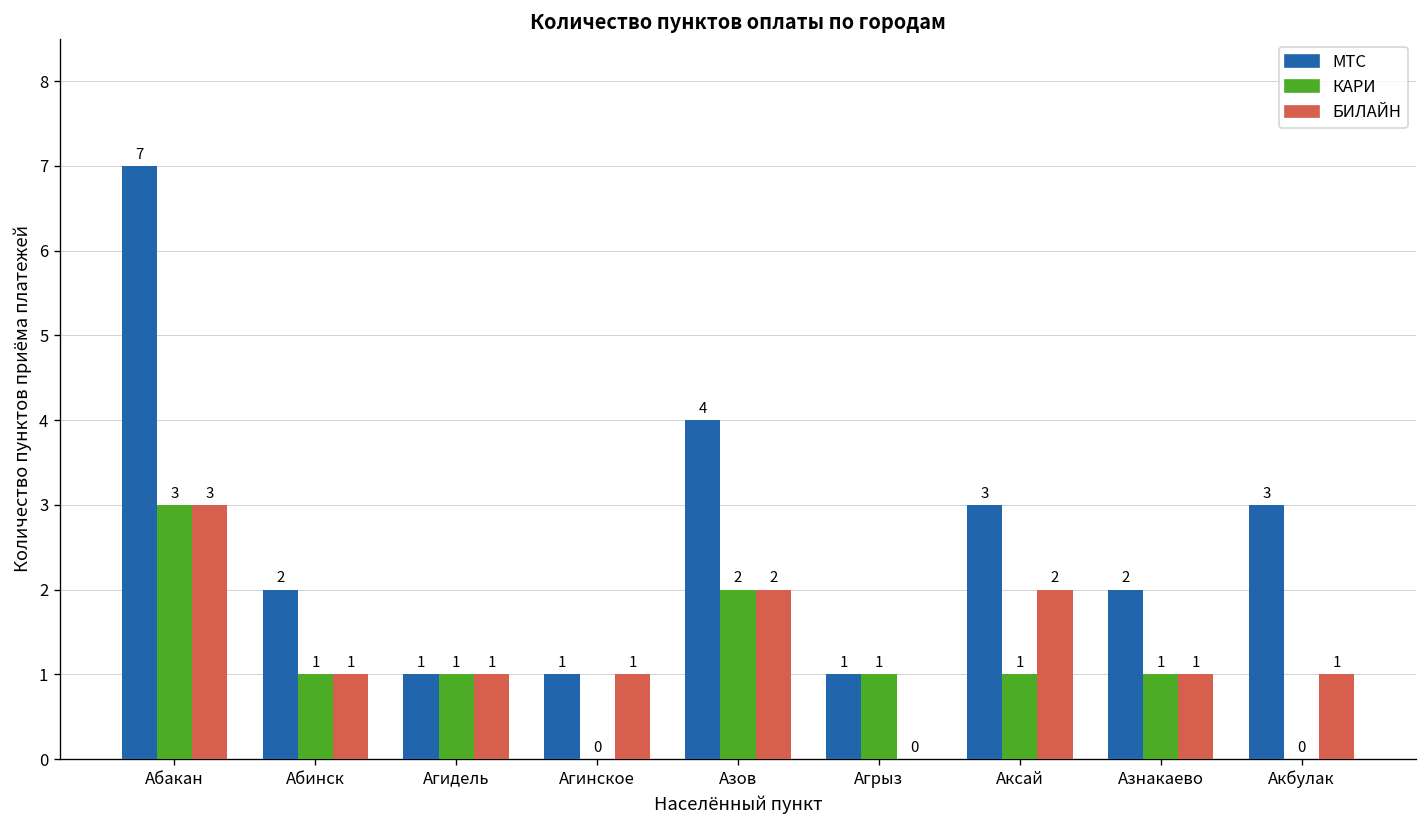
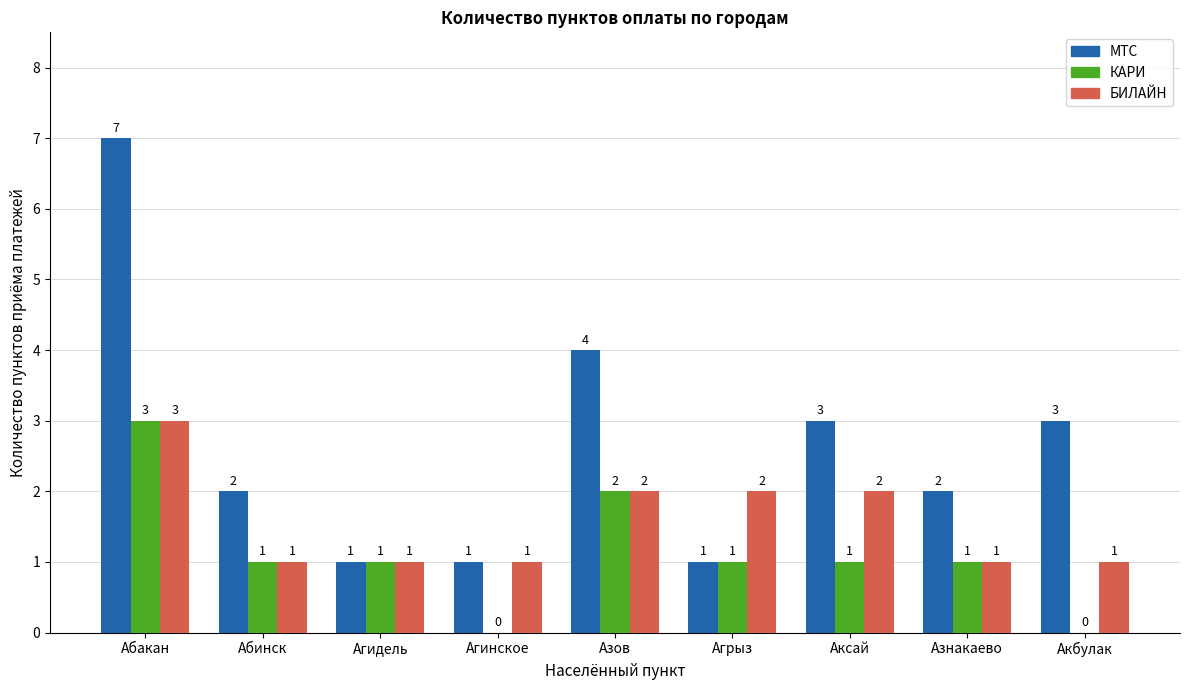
  {
    "МТС": {
      "Абакан": 7,
      "Абинск": 2,
      "Агидель": 1,
      "Агинское": 1,
      "Азов": 4,
      "Агрыз": 1,
      "Аксай": 3,
      "Азнакаево": 2,
      "Акбулак": 3
    },
    "КАРИ": {
      "Абакан": 3,
      "Абинск": 1,
      "Агидель": 1,
      "Агинское": 0,
      "Азов": 2,
      "Агрыз": 1,
      "Аксай": 1,
      "Азнакаево": 1,
      "Акбулак": 0
    },
    "БИЛАЙН": {
      "Абакан": 3,
      "Абинск": 1,
      "Агидель": 1,
      "Агинское": 1,
      "Азов": 2,
-     "Агрыз": 0,
+     "Агрыз": 2,
      "Аксай": 2,
      "Азнакаево": 1,
      "Акбулак": 1
    }
  }
